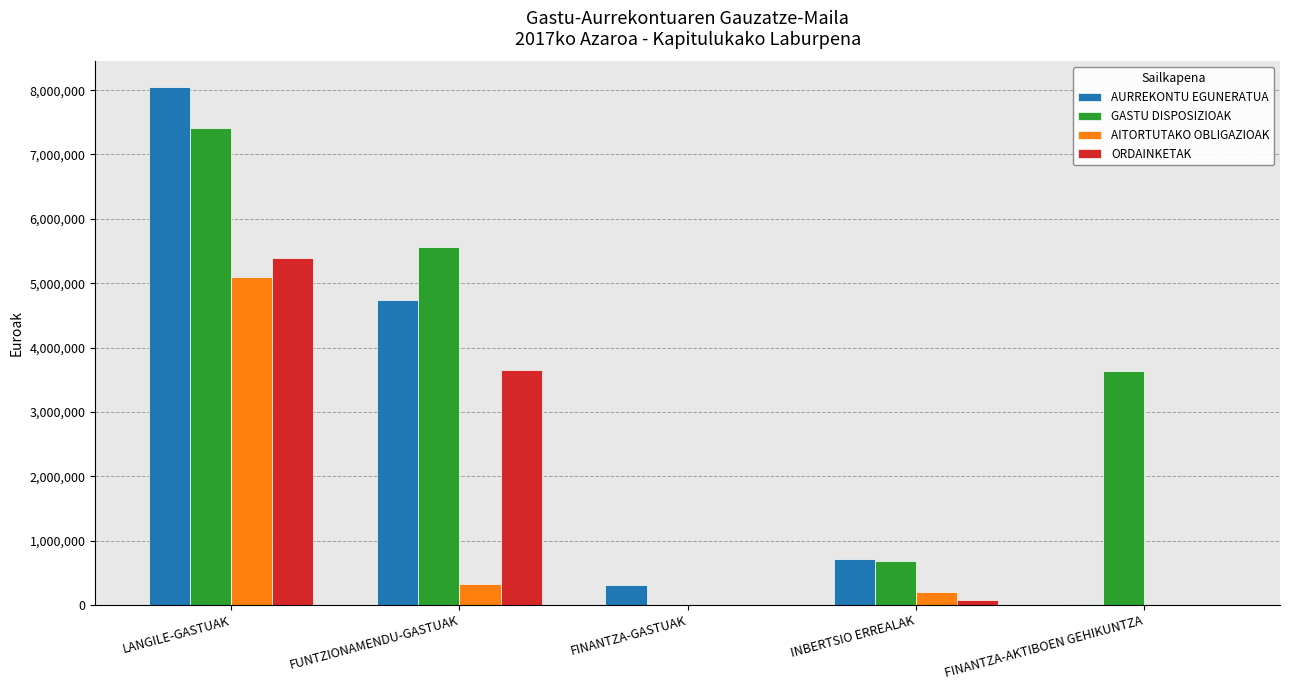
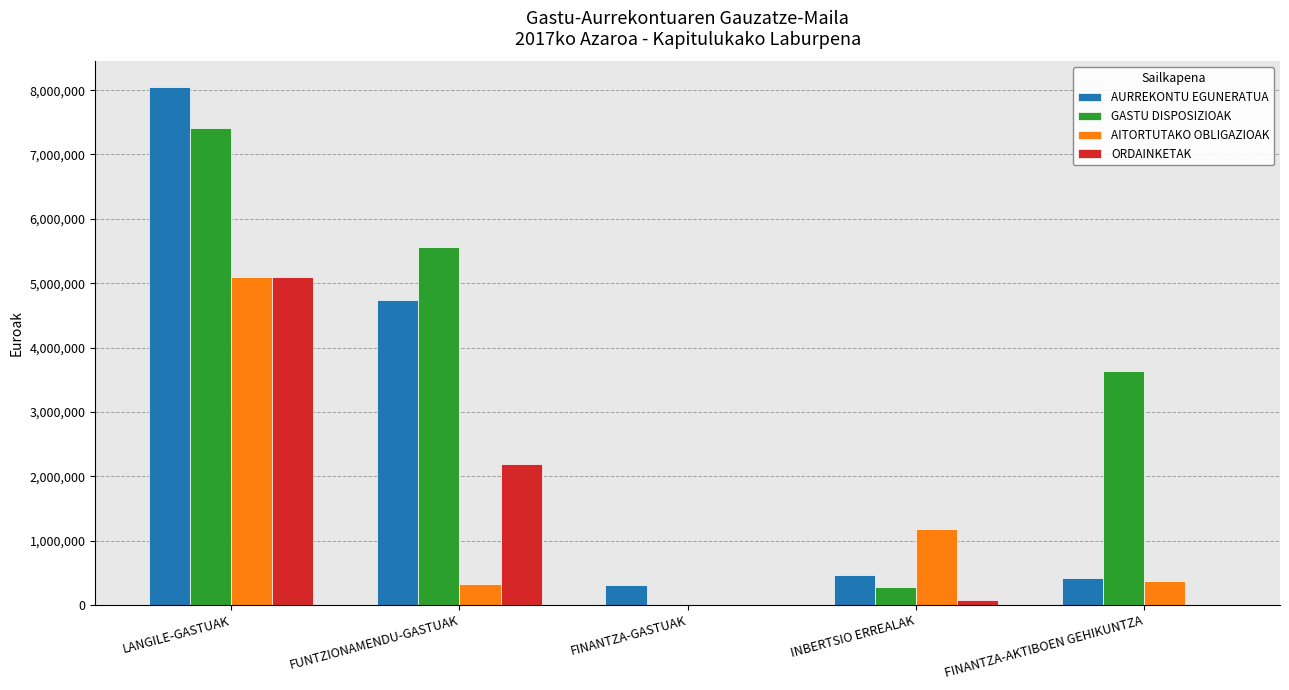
  {
    "AURREKONTU EGUNERATUA": {
      "LANGILE-GASTUAK": "8,000,000",
      "FUNTZIONAMENDU-GASTUAK": "4,700,000",
      "FINANTZA-GASTUAK": "300,000",
-     "INBERTSIO ERREALAK": "700,000",
-     "FINANTZA-AKTIBOEN GEHIKUNTZA": "0"
+     "INBERTSIO ERREALAK": "500,000",
+     "FINANTZA-AKTIBOEN GEHIKUNTZA": "400,000"
    },
    "GASTU DISPOSIZIOAK": {
      "LANGILE-GASTUAK": "7,400,000",
      "FUNTZIONAMENDU-GASTUAK": "5,600,000",
-     "INBERTSIO ERREALAK": "700,000",
+     "INBERTSIO ERREALAK": "300,000",
      "FINANTZA-AKTIBOEN GEHIKUNTZA": "3,600,000"
    },
    "AITORTUTAKO OBLIGAZIOAK": {
      "LANGILE-GASTUAK": "5,100,000",
      "FUNTZIONAMENDU-GASTUAK": "300,000",
-     "INBERTSIO ERREALAK": "200,000",
-     "FINANTZA-AKTIBOEN GEHIKUNTZA": "0"
+     "INBERTSIO ERREALAK": "1,200,000",
+     "FINANTZA-AKTIBOEN GEHIKUNTZA": "400,000"
    },
    "ORDAINKETAK": {
-     "LANGILE-GASTUAK": "5,400,000",
-     "FUNTZIONAMENDU-GASTUAK": "3,700,000",
+     "LANGILE-GASTUAK": "5,100,000",
+     "FUNTZIONAMENDU-GASTUAK": "2,200,000",
      "INBERTSIO ERREALAK": "100,000"
    }
  }
